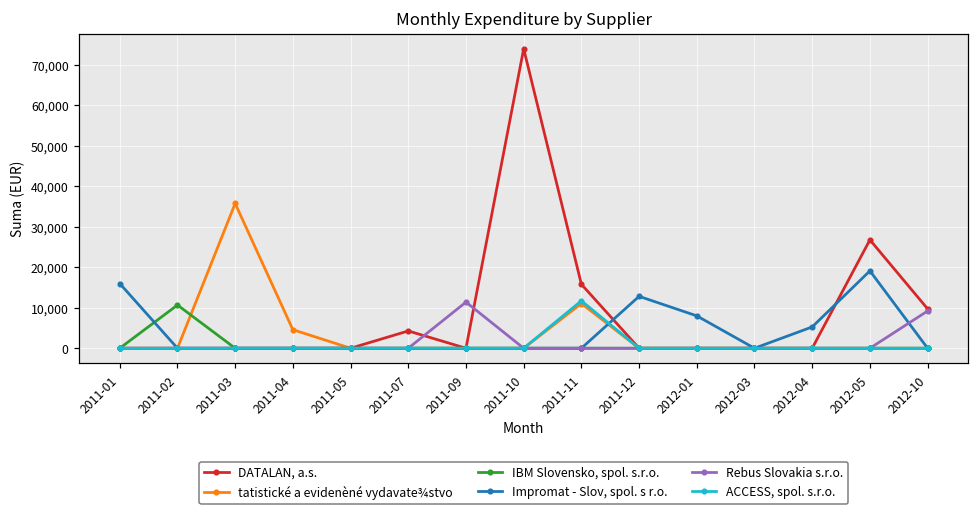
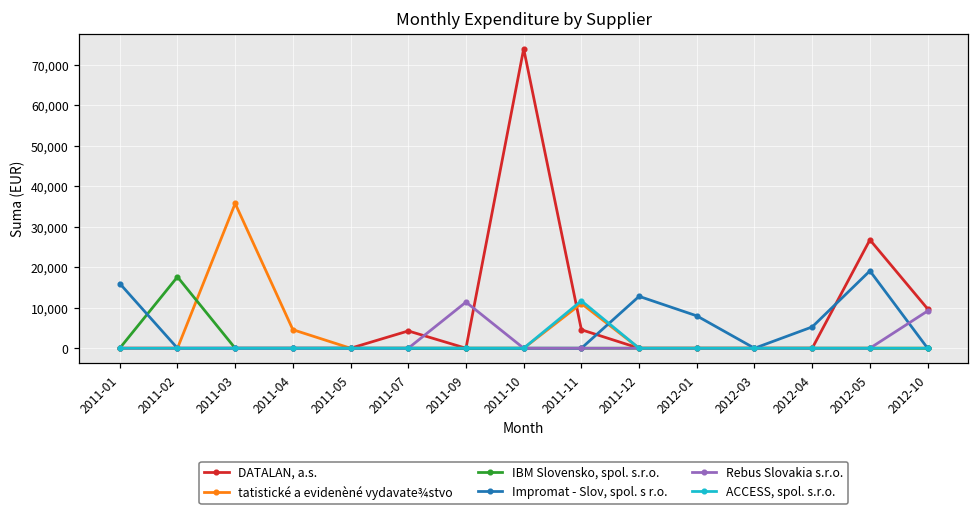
  {
    "DATALAN, a.s.": {
      "2011-07": "4,000",
      "2011-10": "74,000",
-     "2011-11": "16,000",
+     "2011-11": "5,000",
      "2012-05": "27,000"
    },
    "tatistické a evidenèné vydavate¾stvo": {
      "2011-03": "36,000",
      "2011-04": "5,000"
    },
    "IBM Slovensko, spol. s.r.o.": {
-     "2011-02": "11,000"
+     "2011-02": "18,000"
    },
    "Impromat - Slov, spol. s r.o.": {
      "2011-01": "16,000",
      "2011-12": "13,000",
      "2012-01": "8,000",
      "2012-04": "5,000",
      "2012-05": "19,000"
    },
    "Rebus Slovakia s.r.o.": {
      "2011-09": "11,000"
    }
  }
